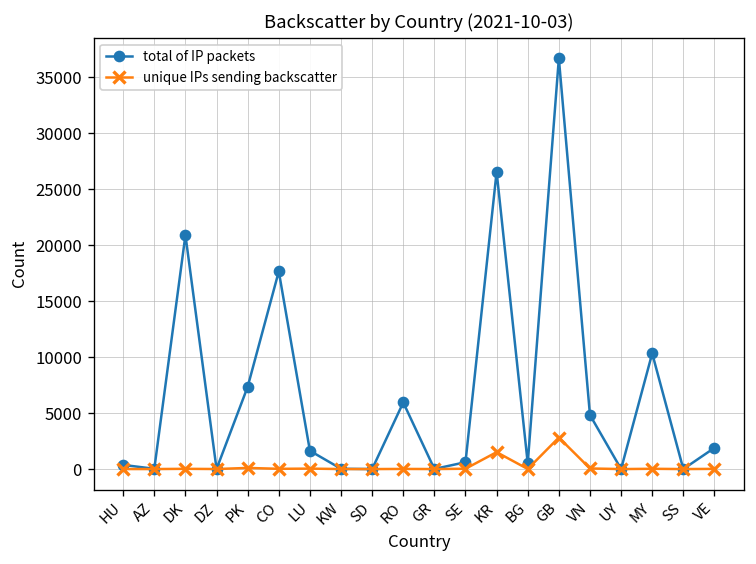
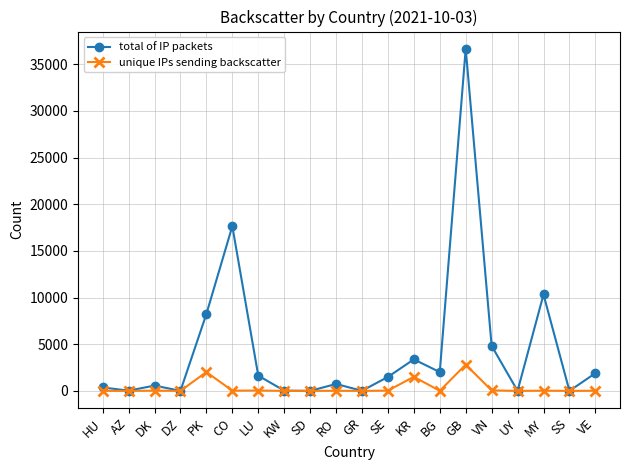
  {
    "total of IP packets": {
      "HU": 0,
-     "DK": 21000,
-     "PK": 7000,
+     "DK": 1000,
+     "PK": 8000,
      "CO": 18000,
      "LU": 2000,
-     "RO": 6000,
-     "SE": 600,
-     "KR": 27000,
-     "BG": 1000,
+     "RO": 1000,
+     "SE": 1500,
+     "KR": 3000,
+     "BG": 2000,
      "GB": 37000,
      "VN": 5000,
      "MY": 10000,
      "VE": 2000
    },
    "unique IPs sending backscatter": {
      "HU": 0,
      "DK": 0,
-     "PK": 0,
+     "PK": 2000,
      "CO": 0,
      "LU": 0,
      "RO": 0,
      "SE": 0,
      "KR": 2000,
      "BG": 0,
      "GB": 3000,
      "VN": 0,
      "MY": 0,
      "VE": 0
    }
  }
